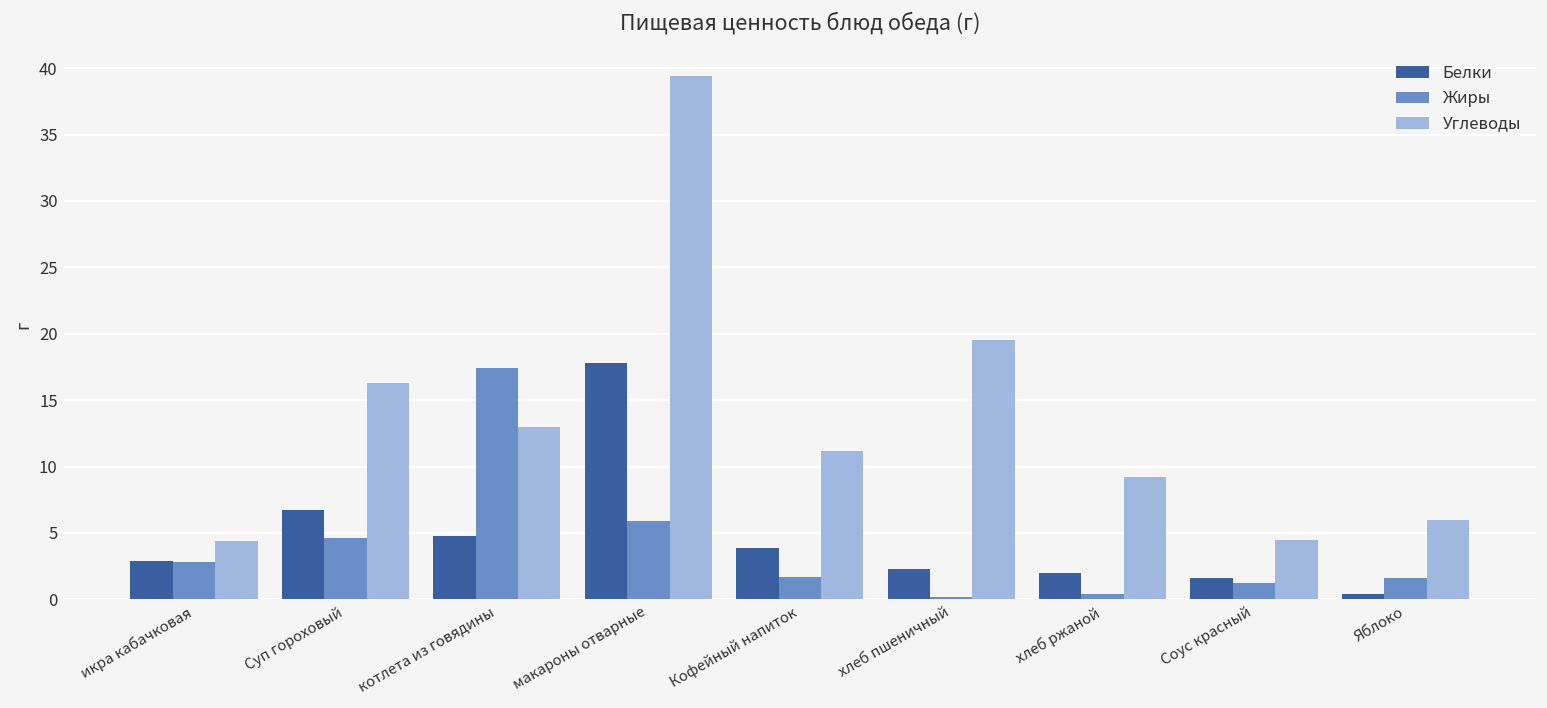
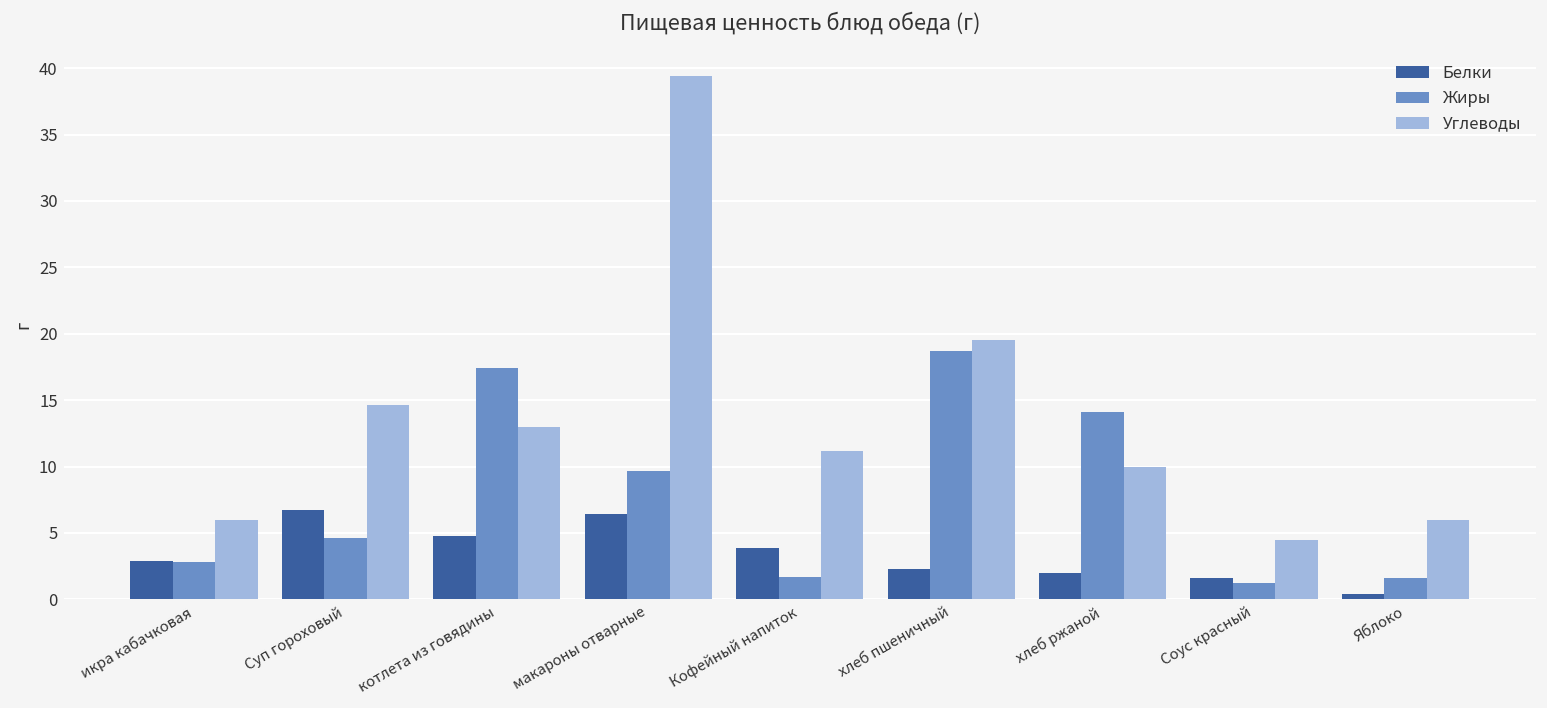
  {
    "Белки": {
      "икра кабачковая": 2.9,
      "Суп гороховый": 6.7,
      "котлета из говядины": 4.8,
-     "макароны отварные": 17.8,
+     "макароны отварные": 6.4,
      "Кофейный напиток": 3.9,
      "хлеб пшеничный": 2.3,
      "хлеб ржаной": 2.0,
      "Соус красный": 1.6,
      "Яблоко": 0.4
    },
    "Жиры": {
      "икра кабачковая": 2.8,
      "Суп гороховый": 4.6,
      "котлета из говядины": 17.4,
-     "макароны отварные": 5.9,
+     "макароны отварные": 9.7,
      "Кофейный напиток": 1.7,
-     "хлеб пшеничный": 0.2,
-     "хлеб ржаной": 0.4,
+     "хлеб пшеничный": 18.7,
+     "хлеб ржаной": 14.1,
      "Соус красный": 1.2,
      "Яблоко": 1.6
    },
    "Углеводы": {
-     "икра кабачковая": 4.4,
-     "Суп гороховый": 16.3,
+     "икра кабачковая": 6.0,
+     "Суп гороховый": 14.6,
      "котлета из говядины": 13.0,
      "макароны отварные": 39.4,
      "Кофейный напиток": 11.2,
      "хлеб пшеничный": 19.5,
-     "хлеб ржаной": 9.2,
+     "хлеб ржаной": 10.0,
      "Соус красный": 4.5,
      "Яблоко": 6.0
    }
  }
